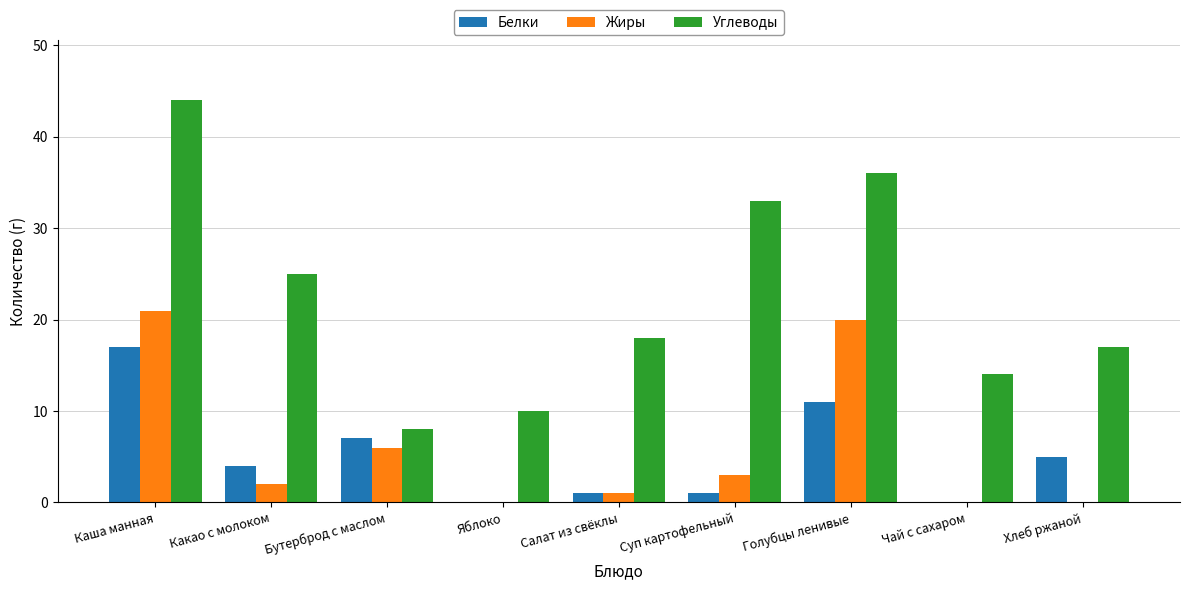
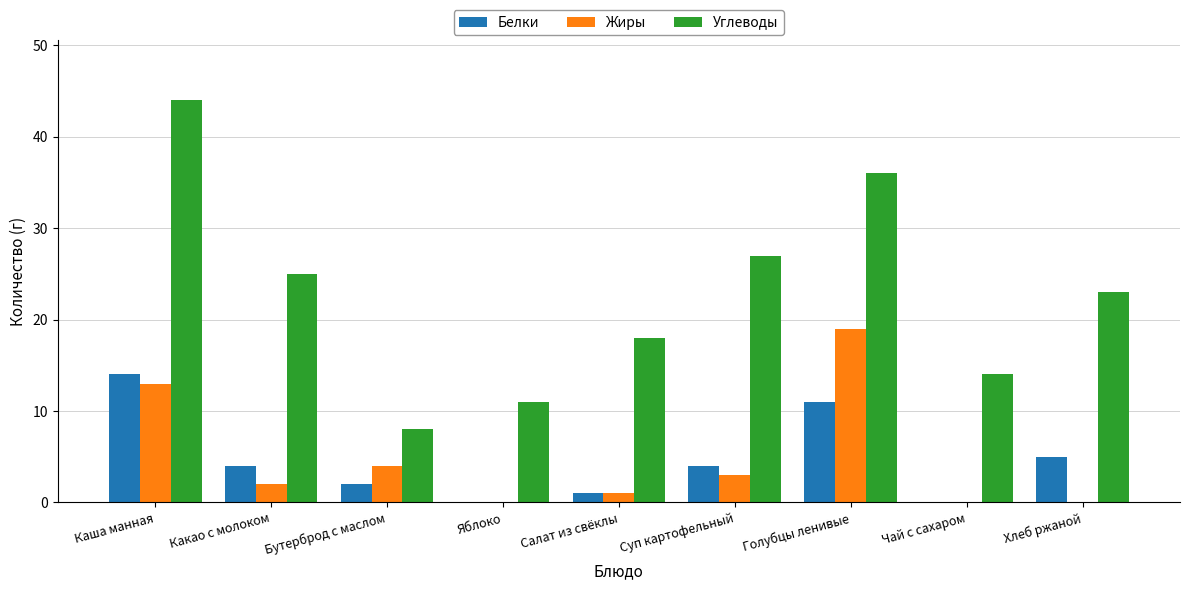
  {
    "Белки": {
-     "Каша манная": 17,
+     "Каша манная": 14,
      "Какао с молоком": 4,
-     "Бутерброд с маслом": 7,
+     "Бутерброд с маслом": 2,
      "Яблоко": 0,
      "Салат из свёклы": 1,
-     "Суп картофельный": 1,
+     "Суп картофельный": 4,
      "Голубцы ленивые": 11,
      "Чай с сахаром": 0,
      "Хлеб ржаной": 5
    },
    "Жиры": {
-     "Каша манная": 21,
+     "Каша манная": 13,
      "Какао с молоком": 2,
-     "Бутерброд с маслом": 6,
+     "Бутерброд с маслом": 4,
      "Яблоко": 0,
      "Салат из свёклы": 1,
      "Суп картофельный": 3,
-     "Голубцы ленивые": 20,
+     "Голубцы ленивые": 19,
      "Чай с сахаром": 0,
      "Хлеб ржаной": 0
    },
    "Углеводы": {
      "Каша манная": 44,
      "Какао с молоком": 25,
      "Бутерброд с маслом": 8,
-     "Яблоко": 10,
+     "Яблоко": 11,
      "Салат из свёклы": 18,
-     "Суп картофельный": 33,
+     "Суп картофельный": 27,
      "Голубцы ленивые": 36,
      "Чай с сахаром": 14,
-     "Хлеб ржаной": 17
+     "Хлеб ржаной": 23
    }
  }
